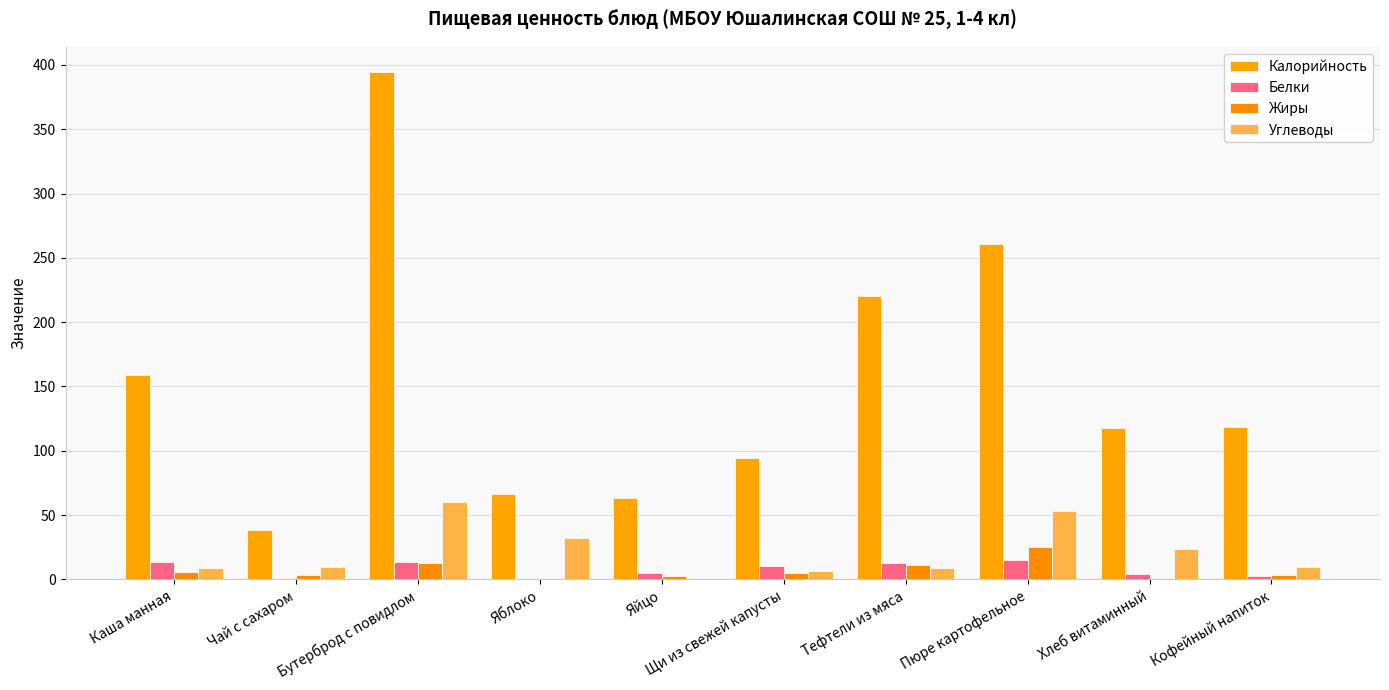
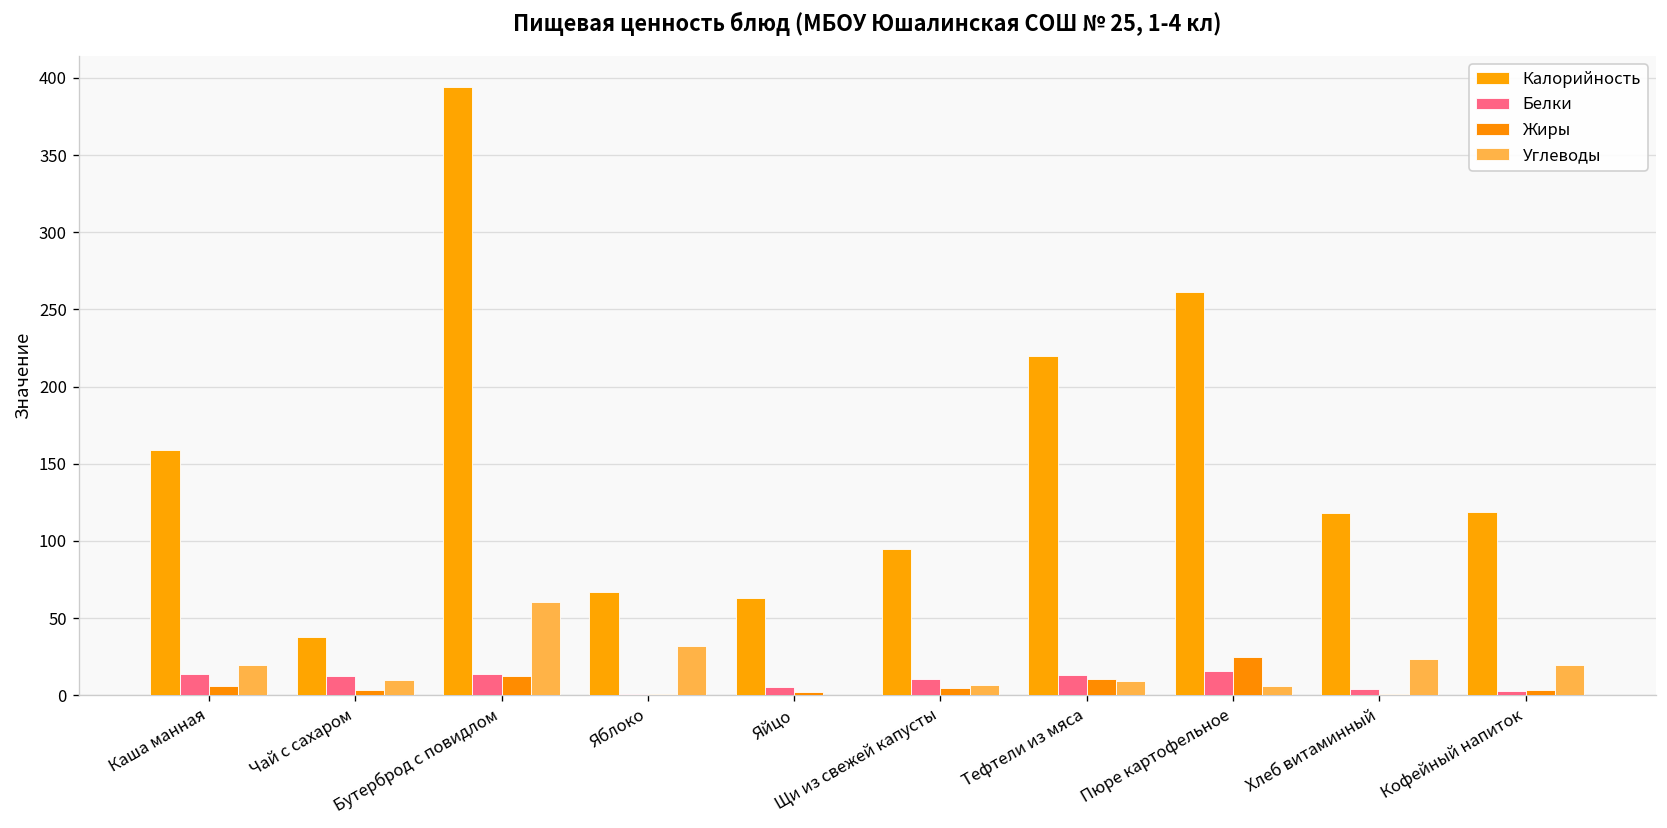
  {
    "Белки": {
      "Каша манная": 14,
-     "Чай с сахаром": 0,
+     "Чай с сахаром": 13,
      "Бутерброд с повидлом": 14,
      "Яйцо": 5,
      "Щи из свежей капусты": 11,
      "Тефтели из мяса": 13,
      "Пюре картофельное": 15,
      "Хлеб витаминный": 4,
      "Кофейный напиток": 3
    },
    "Углеводы": {
-     "Каша манная": 9,
+     "Каша манная": 20,
      "Чай с сахаром": 10,
      "Бутерброд с повидлом": 60,
      "Яблоко": 32,
      "Щи из свежей капусты": 7,
      "Тефтели из мяса": 9,
-     "Пюре картофельное": 53,
+     "Пюре картофельное": 6,
      "Хлеб витаминный": 24,
-     "Кофейный напиток": 10
+     "Кофейный напиток": 20
    }
  }
